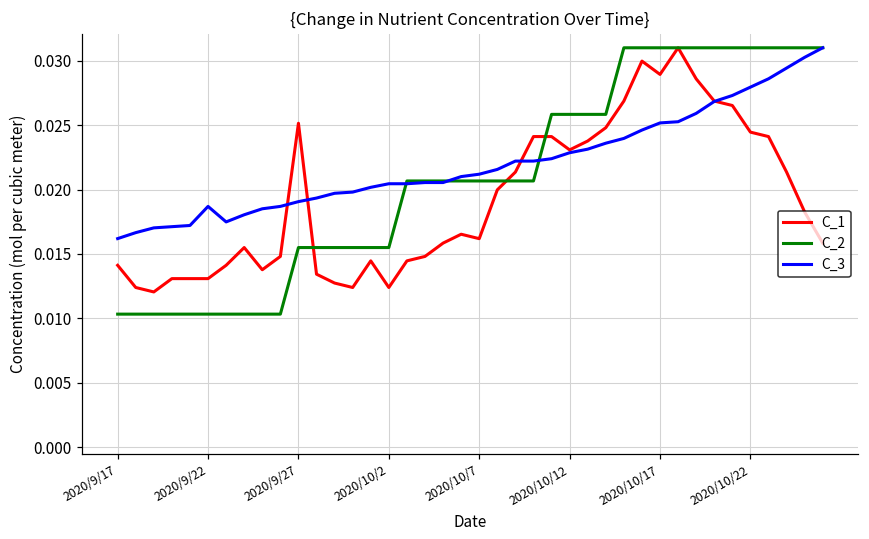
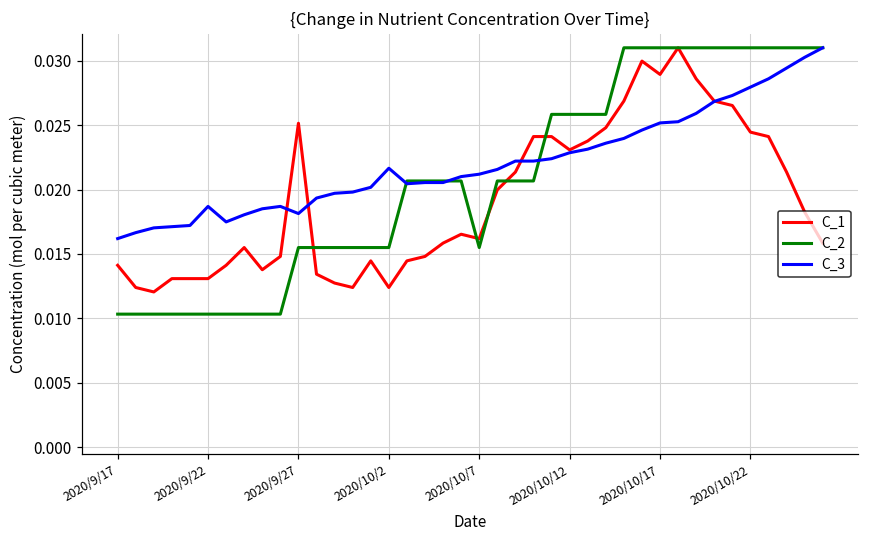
  {
    "C_1": {
      "2020/9/17": 0.0141,
      "2020/9/22": 0.0131,
      "2020/9/27": 0.0251,
      "2020/10/2": 0.0124,
      "2020/10/7": 0.0162,
      "2020/10/17": 0.0289,
      "2020/10/22": 0.0245
    },
    "C_2": {
      "2020/9/17": 0.0103,
      "2020/9/22": 0.0103,
      "2020/9/27": 0.0155,
      "2020/10/2": 0.0155,
-     "2020/10/7": 0.0207,
+     "2020/10/7": 0.0155,
      "2020/10/12": 0.0258,
      "2020/10/17": 0.0310,
      "2020/10/22": 0.0310
    },
    "C_3": {
      "2020/9/17": 0.0162,
      "2020/9/22": 0.0187,
-     "2020/9/27": 0.0191,
-     "2020/10/2": 0.0205,
+     "2020/9/27": 0.0181,
+     "2020/10/2": 0.0217,
      "2020/10/7": 0.0212,
      "2020/10/17": 0.0252,
      "2020/10/22": 0.0279
    }
  }
